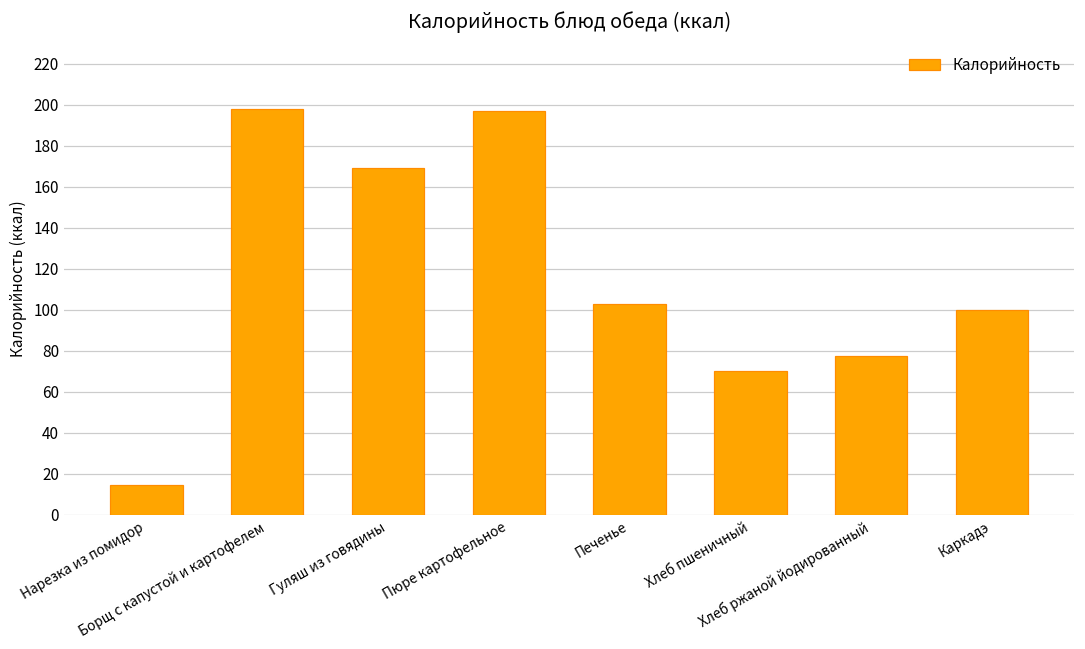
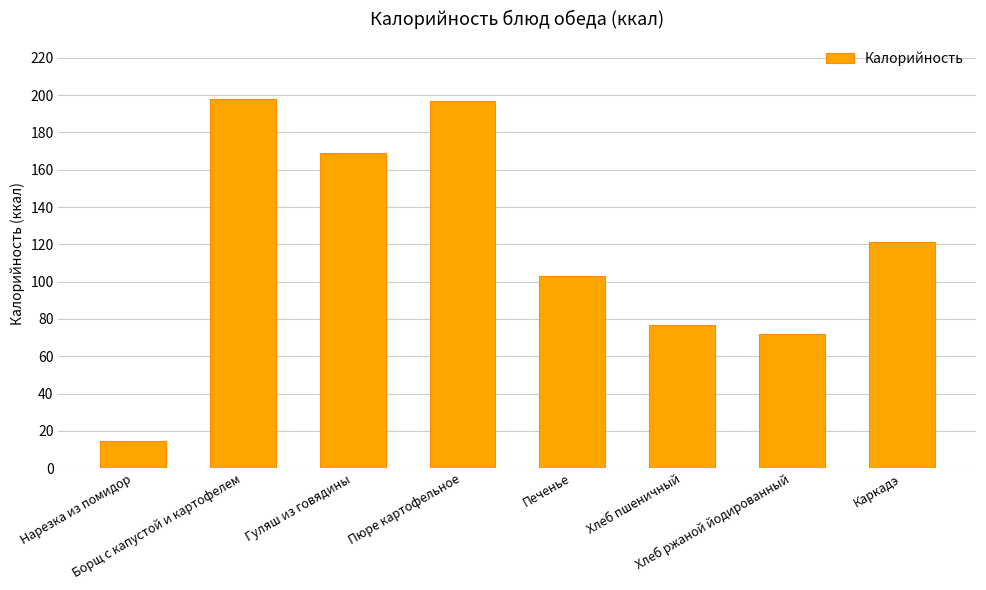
  {
    "Нарезка из помидор": 14,
    "Борщ с капустой и картофелем": 198,
    "Гуляш из говядины": 169,
    "Пюре картофельное": 197,
    "Печенье": 103,
-   "Хлеб пшеничный": 70,
-   "Хлеб ржаной йодированный": 77,
-   "Каркадэ": 100
+   "Хлеб пшеничный": 77,
+   "Хлеб ржаной йодированный": 72,
+   "Каркадэ": 121
  }
